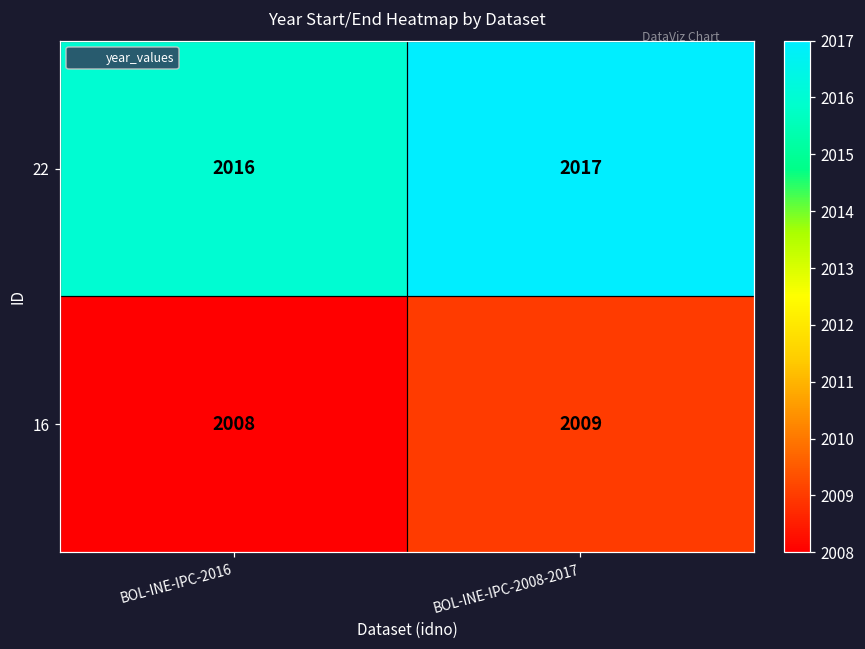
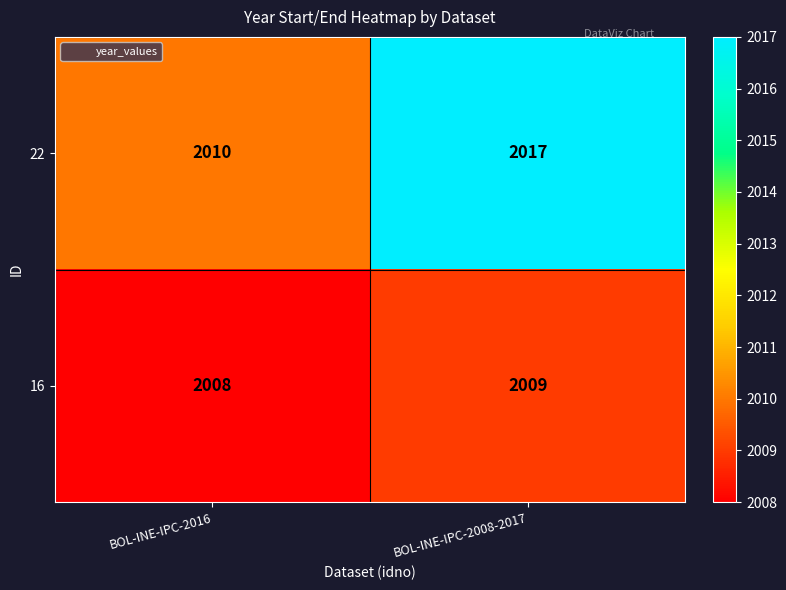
  {
    "22": {
-     "BOL-INE-IPC-2016": 2016,
+     "BOL-INE-IPC-2016": 2010,
      "BOL-INE-IPC-2008-2017": 2017
    },
    "16": {
      "BOL-INE-IPC-2016": 2008,
      "BOL-INE-IPC-2008-2017": 2009
    }
  }
